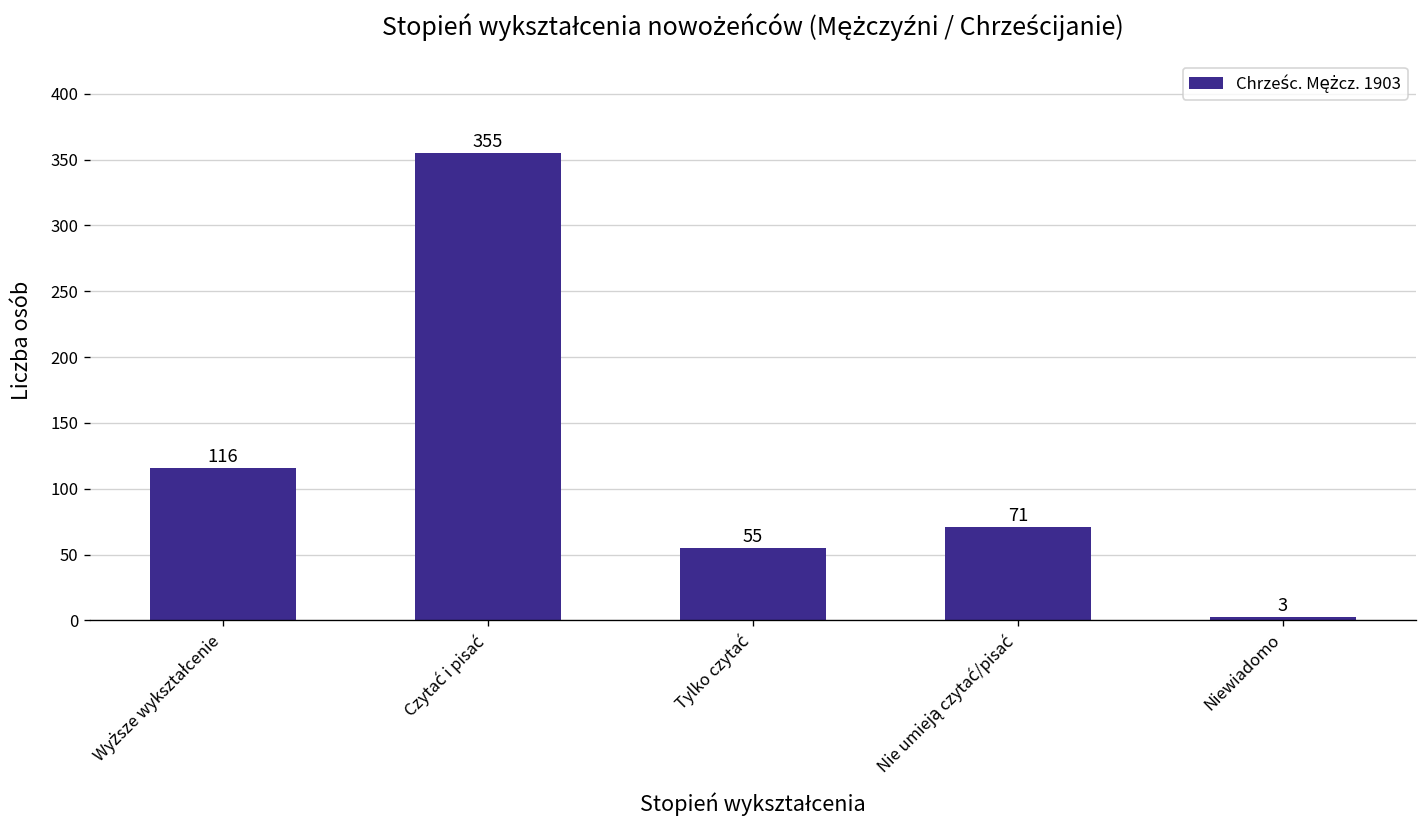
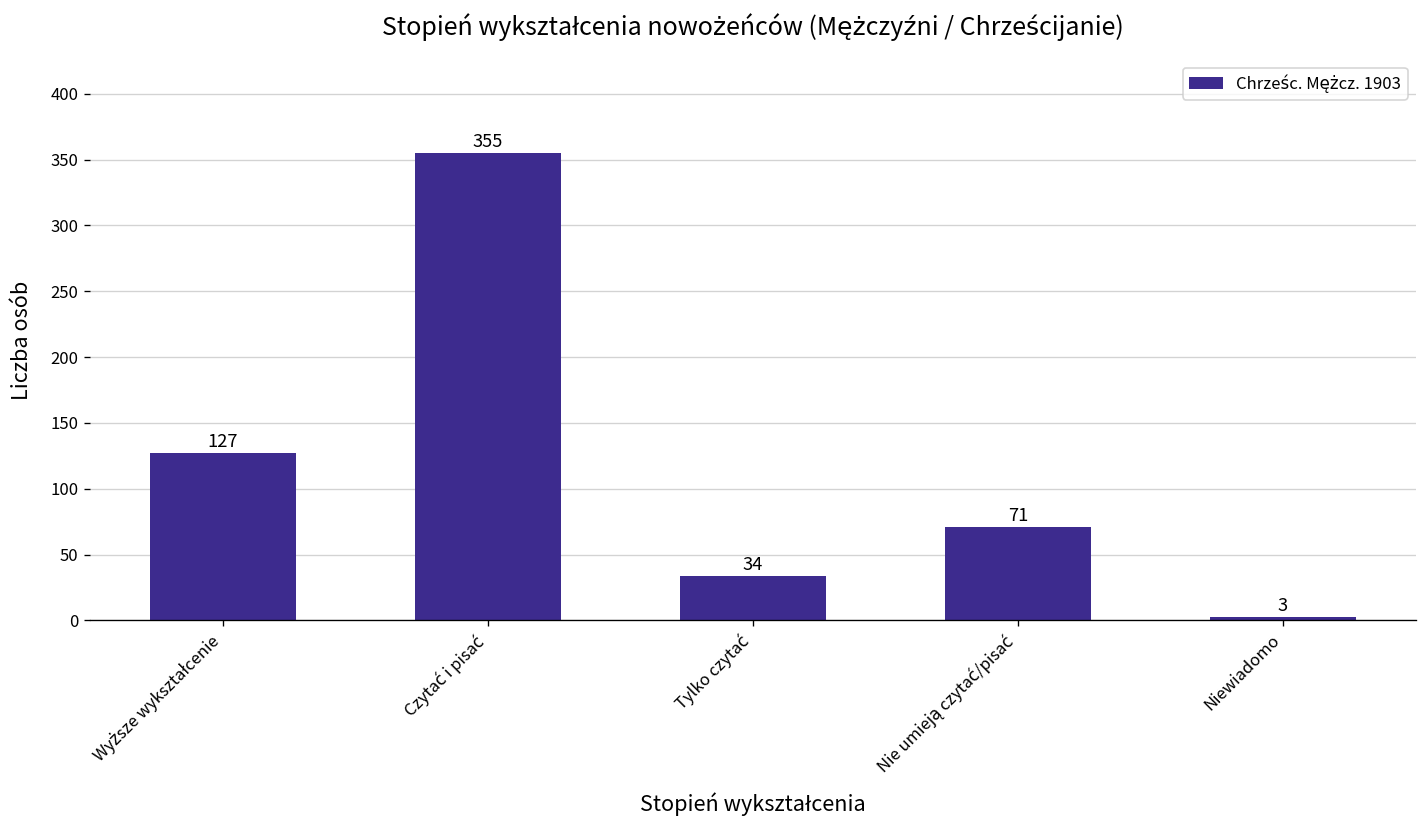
  {
-   "Wyższe wykształcenie": 116,
+   "Wyższe wykształcenie": 127,
    "Czytać i pisać": 355,
-   "Tylko czytać": 55,
+   "Tylko czytać": 34,
    "Nie umieją czytać/pisać": 71,
    "Niewiadomo": 3
  }
